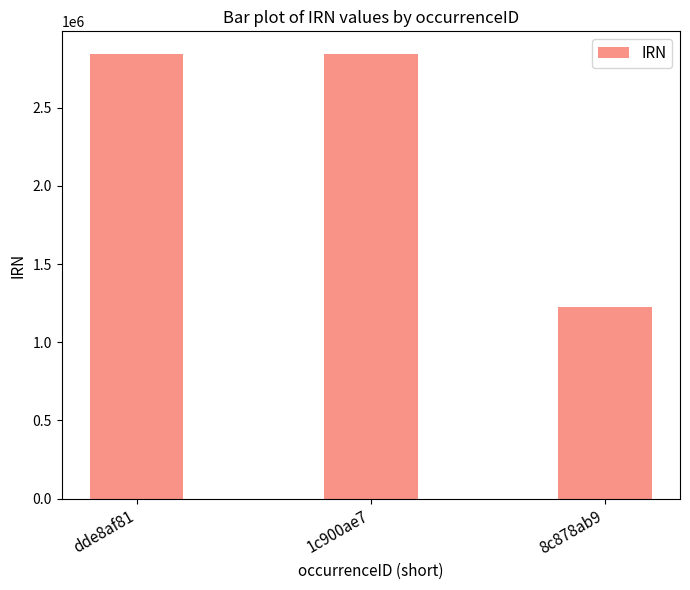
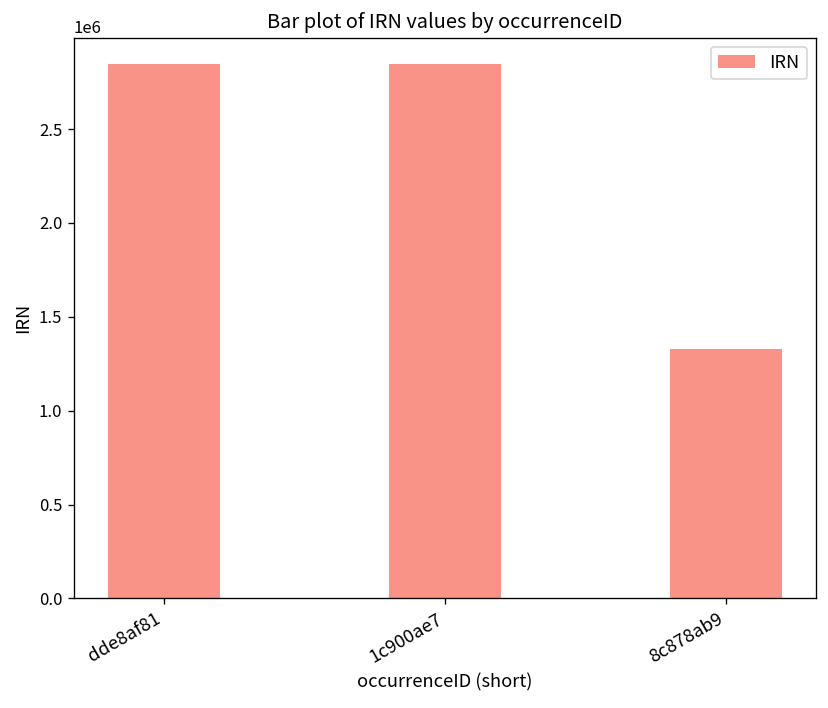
  {
    "dde8af81": 2850000,
    "1c900ae7": 2850000,
-   "8c878ab9": 1230000
+   "8c878ab9": 1330000
  }
